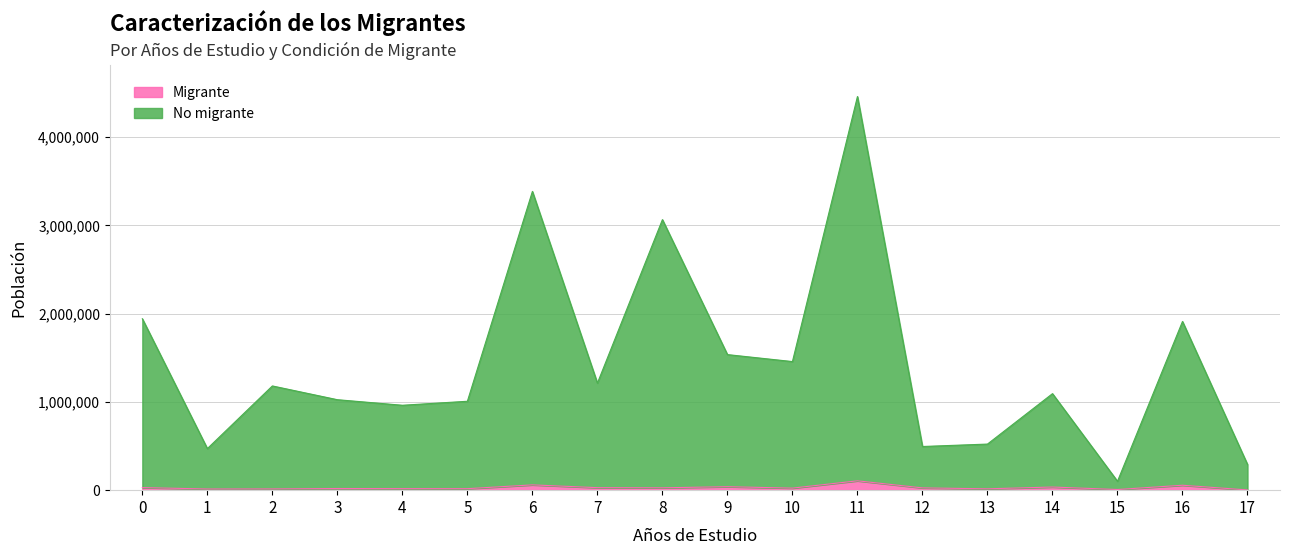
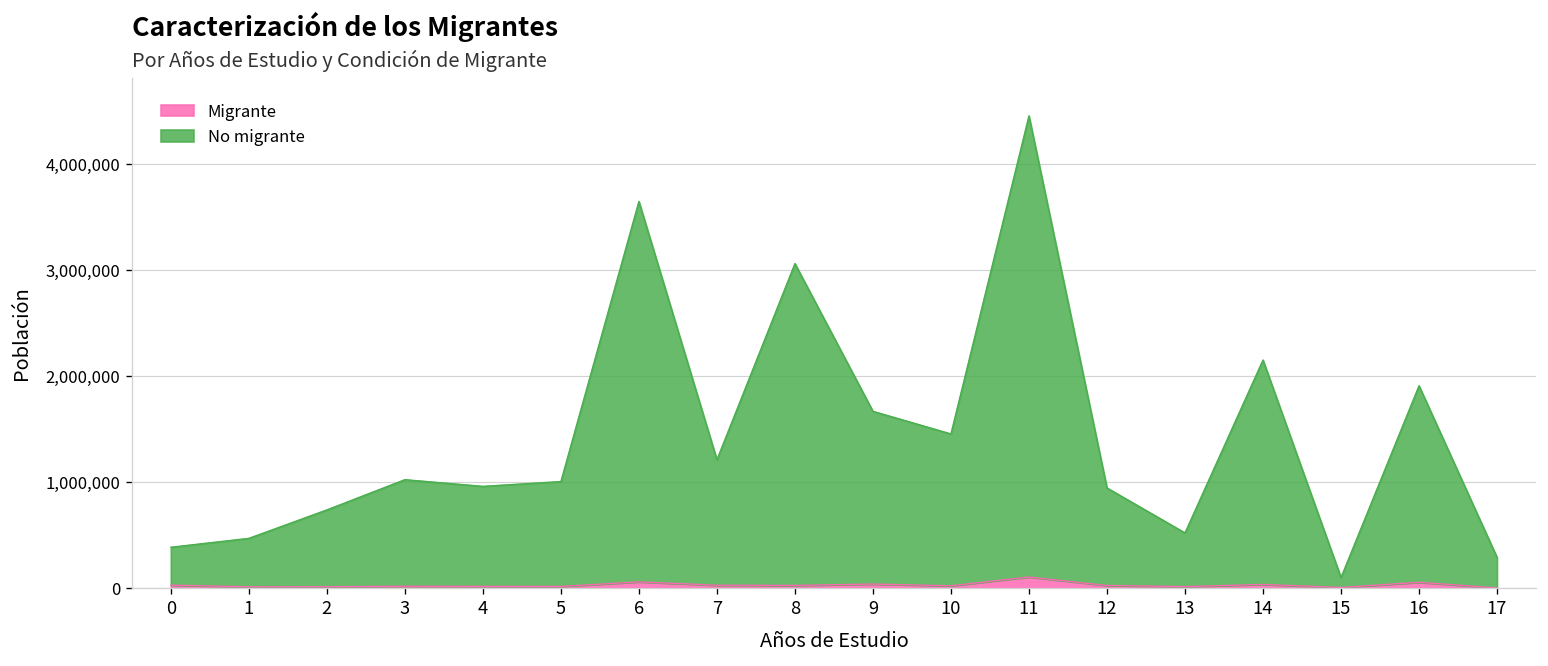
  {
    "No migrante": {
-     "0": "1,900,000",
+     "0": "400,000",
      "1": "500,000",
-     "2": "1,200,000",
+     "2": "700,000",
      "3": "1,000,000",
      "4": "900,000",
      "5": "1,000,000",
-     "6": "3,300,000",
+     "6": "3,600,000",
      "7": "1,200,000",
      "8": "3,000,000",
-     "9": "1,500,000",
+     "9": "1,600,000",
      "10": "1,400,000",
      "11": "4,400,000",
-     "12": "500,000",
+     "12": "900,000",
      "13": "500,000",
-     "14": "1,100,000",
+     "14": "2,100,000",
      "15": "100,000",
      "16": "1,900,000",
      "17": "300,000"
    }
  }
